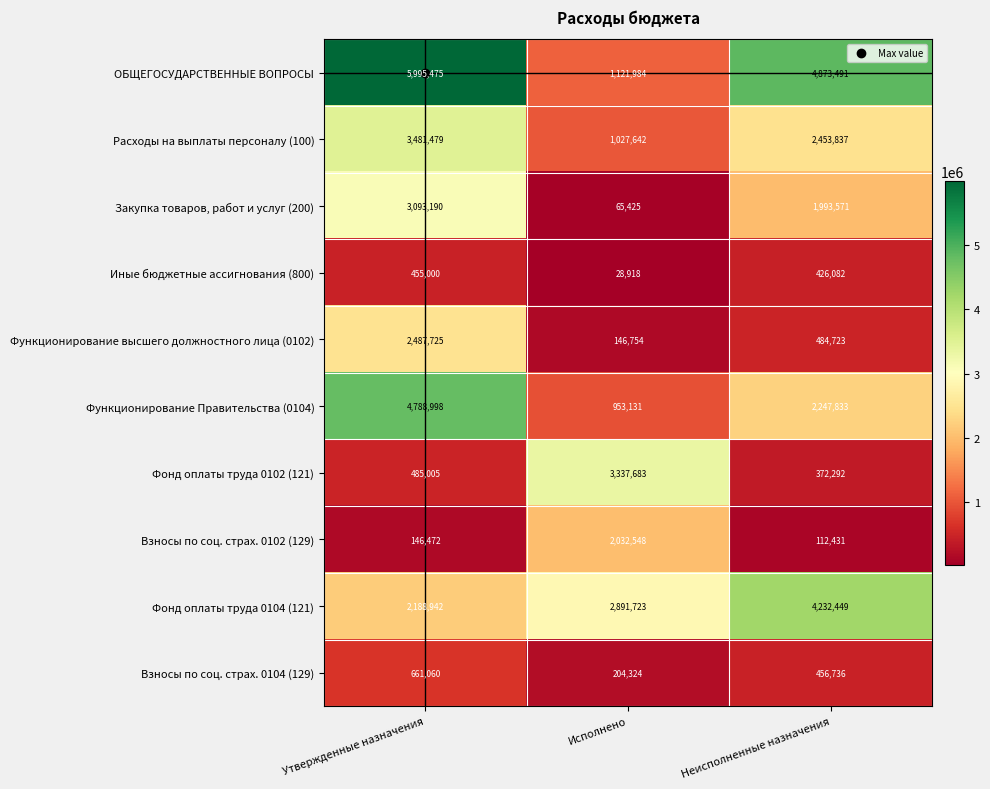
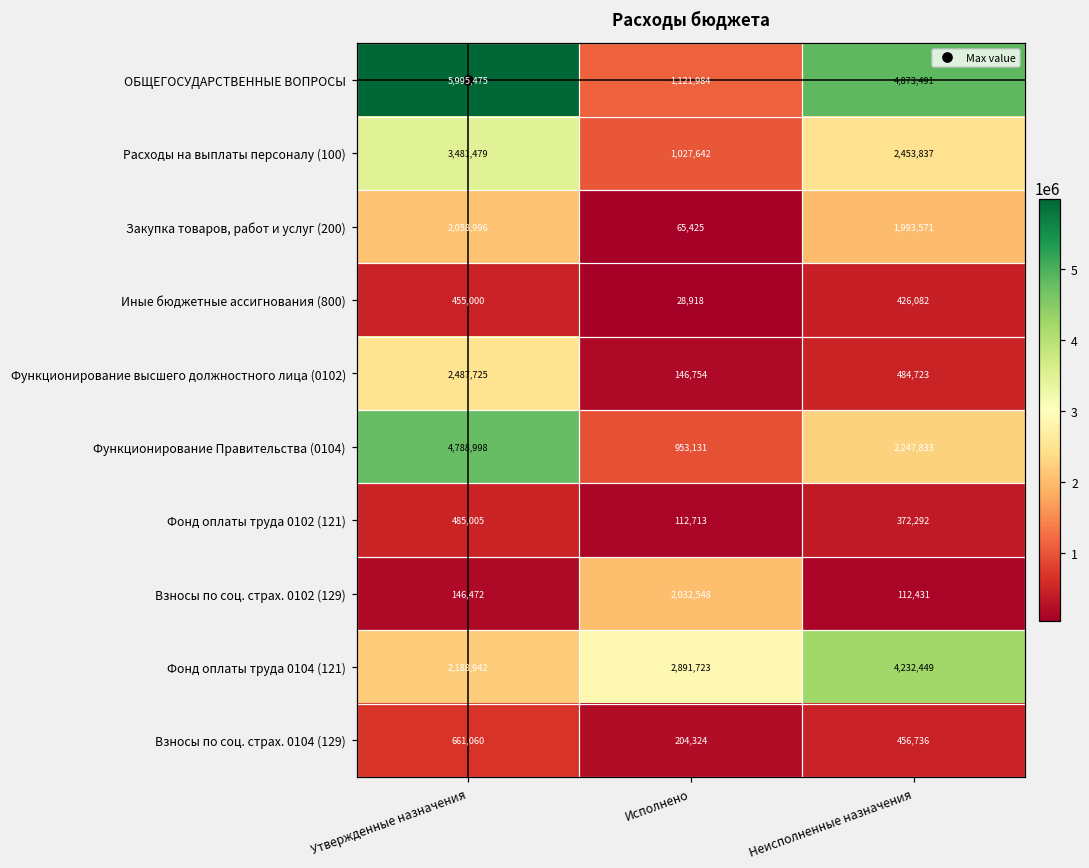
  {
    "ОБЩЕГОСУДАРСТВЕННЫЕ ВОПРОСЫ": {
      "Исполнено": "1,121,984",
      "Неисполненные назначения": "4,873,491"
    },
    "Расходы на выплаты персоналу (100)": {
      "Утвержденные назначения": "3,481,479",
      "Исполнено": "1,027,642",
      "Неисполненные назначения": "2,453,837"
    },
    "Закупка товаров, работ и услуг (200)": {
-     "Утвержденные назначения": "3,093,190",
+     "Утвержденные назначения": "2,058,996",
      "Исполнено": "65,425",
      "Неисполненные назначения": "1,993,571"
    },
    "Иные бюджетные ассигнования (800)": {
      "Утвержденные назначения": "455,000",
      "Исполнено": "28,918",
      "Неисполненные назначения": "426,082"
    },
    "Функционирование высшего должностного лица (0102)": {
      "Утвержденные назначения": "2,487,725",
      "Исполнено": "146,754",
      "Неисполненные назначения": "484,723"
    },
    "Функционирование Правительства (0104)": {
      "Утвержденные назначения": "4,788,998",
      "Исполнено": "953,131",
      "Неисполненные назначения": "2,247,833"
    },
    "Фонд оплаты труда 0102 (121)": {
      "Утвержденные назначения": "485,005",
-     "Исполнено": "3,337,683",
+     "Исполнено": "112,713",
      "Неисполненные назначения": "372,292"
    },
    "Взносы по соц. страх. 0102 (129)": {
      "Утвержденные назначения": "146,472",
      "Исполнено": "2,032,548",
      "Неисполненные назначения": "112,431"
    },
    "Фонд оплаты труда 0104 (121)": {
      "Утвержденные назначения": "2,188,942",
      "Исполнено": "2,891,723",
      "Неисполненные назначения": "4,232,449"
    },
    "Взносы по соц. страх. 0104 (129)": {
      "Утвержденные назначения": "661,060",
      "Исполнено": "204,324",
      "Неисполненные назначения": "456,736"
    }
  }
